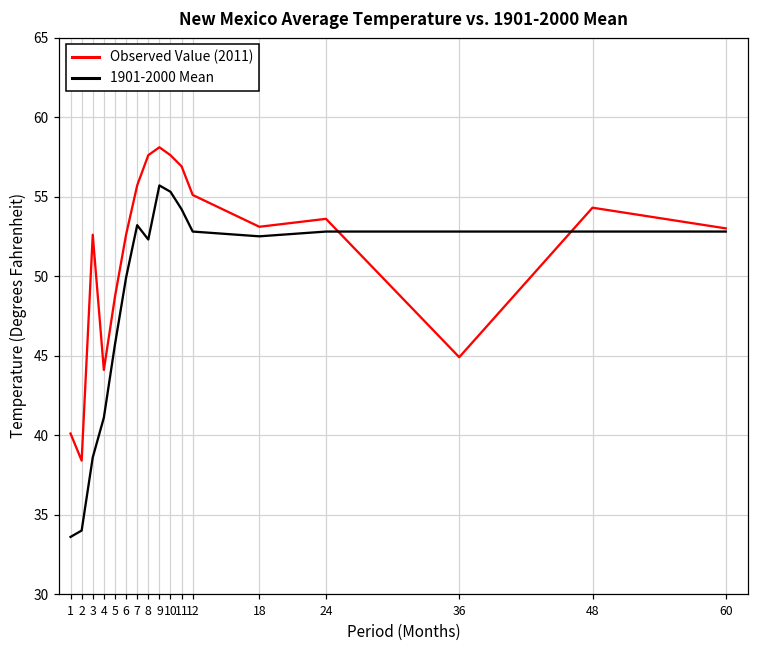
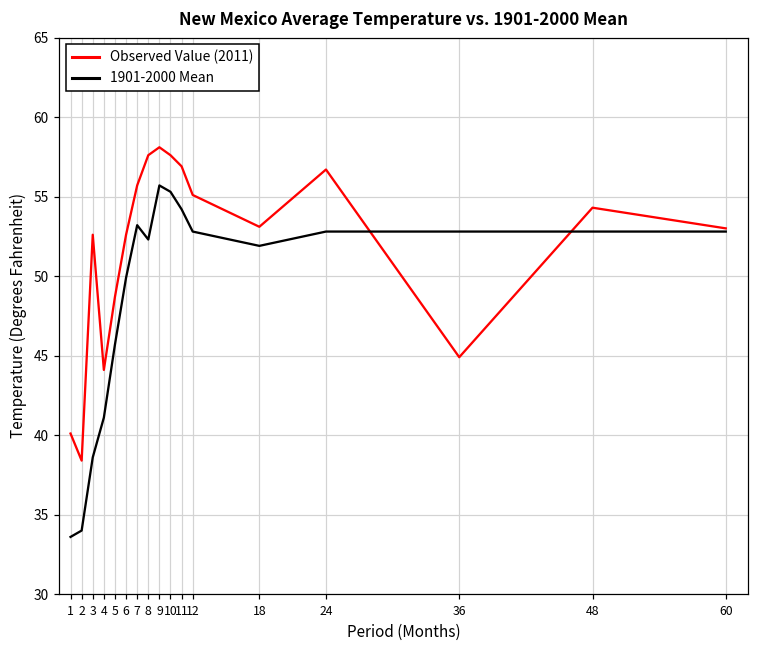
  {
    "Observed Value (2011)": {
      "1": 40.1,
      "2": 38.4,
      "3": 52.6,
      "4": 44.1,
      "5": 48.7,
      "6": 52.6,
      "7": 55.7,
      "8": 57.6,
      "9": 58.1,
      "18": 53.1,
-     "24": 53.6,
+     "24": 56.7,
      "36": 44.9,
      "48": 54.3,
      "60": 53.0
    },
    "1901-2000 Mean": {
      "1": 33.6,
      "2": 34.0,
      "3": 38.6,
      "4": 41.1,
      "5": 45.7,
      "6": 49.9,
      "7": 53.2,
      "8": 52.3,
      "9": 55.7,
-     "18": 52.5,
+     "18": 51.9,
      "24": 52.8,
      "36": 52.8,
      "48": 52.8,
      "60": 52.8
    }
  }
